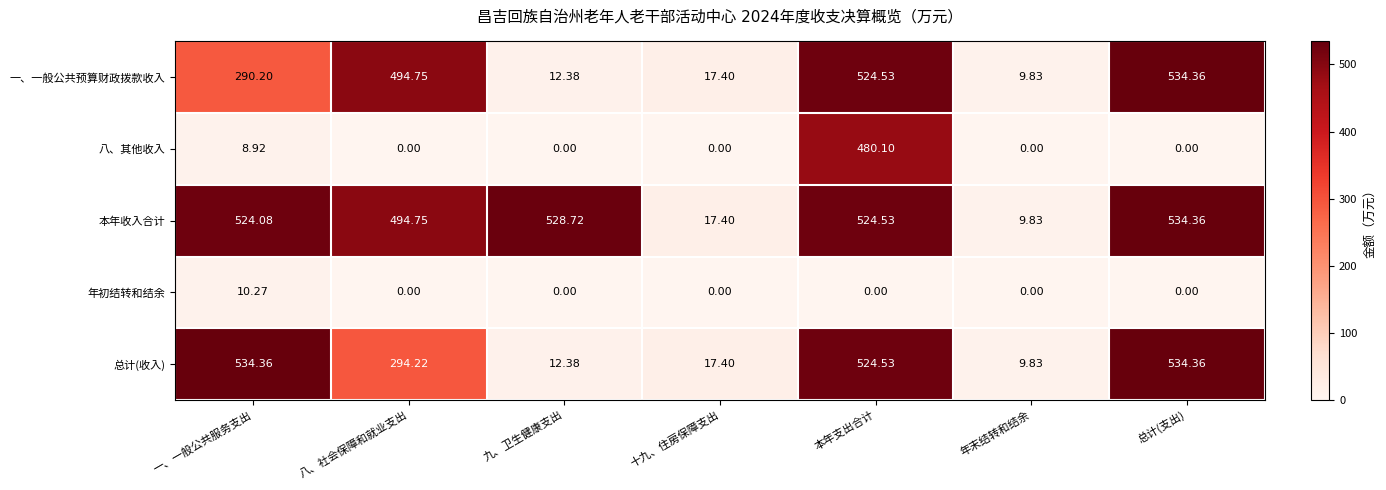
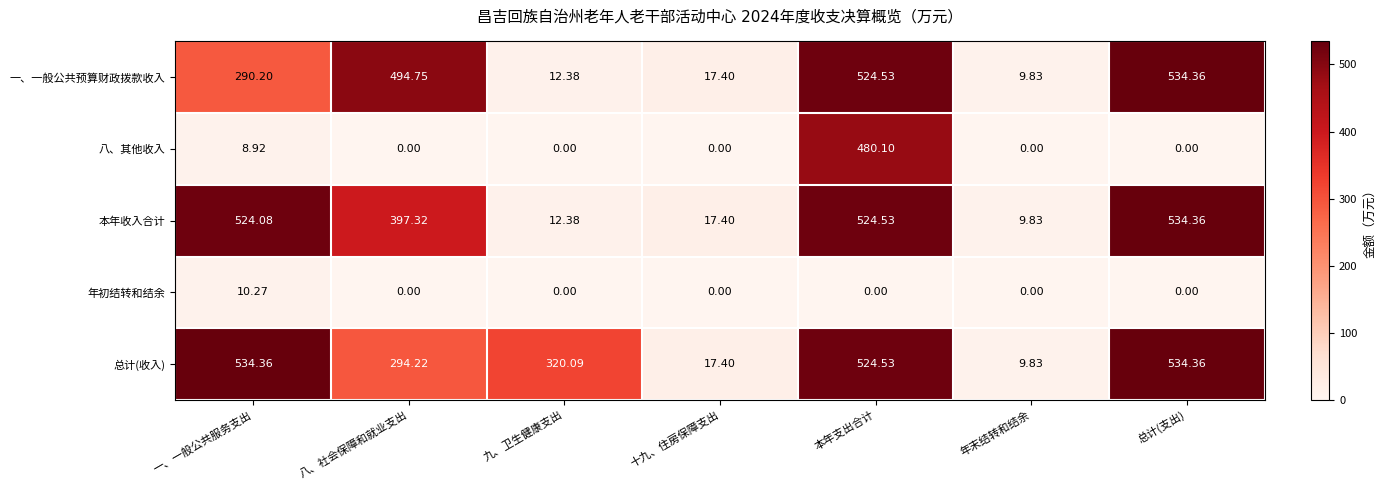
  {
    "一、一般公共预算财政拨款收入": {
      "一、一般公共服务支出": 290.20,
      "八、社会保障和就业支出": 494.75,
      "九、卫生健康支出": 12.38,
      "十九、住房保障支出": 17.40,
      "本年支出合计": 524.53,
      "年末结转和结余": 9.83,
      "总计(支出)": 534.36
    },
    "八、其他收入": {
      "一、一般公共服务支出": 8.92,
      "八、社会保障和就业支出": 0.00,
      "九、卫生健康支出": 0.00,
      "十九、住房保障支出": 0.00,
      "本年支出合计": 480.10,
      "年末结转和结余": 0.00,
      "总计(支出)": 0.00
    },
    "本年收入合计": {
      "一、一般公共服务支出": 524.08,
-     "八、社会保障和就业支出": 494.75,
-     "九、卫生健康支出": 528.72,
+     "八、社会保障和就业支出": 397.32,
+     "九、卫生健康支出": 12.38,
      "十九、住房保障支出": 17.40,
      "本年支出合计": 524.53,
      "年末结转和结余": 9.83,
      "总计(支出)": 534.36
    },
    "年初结转和结余": {
      "一、一般公共服务支出": 10.27,
      "八、社会保障和就业支出": 0.00,
      "九、卫生健康支出": 0.00,
      "十九、住房保障支出": 0.00,
      "本年支出合计": 0.00,
      "年末结转和结余": 0.00,
      "总计(支出)": 0.00
    },
    "总计(收入)": {
      "一、一般公共服务支出": 534.36,
      "八、社会保障和就业支出": 294.22,
-     "九、卫生健康支出": 12.38,
+     "九、卫生健康支出": 320.09,
      "十九、住房保障支出": 17.40,
      "本年支出合计": 524.53,
      "年末结转和结余": 9.83,
      "总计(支出)": 534.36
    }
  }
